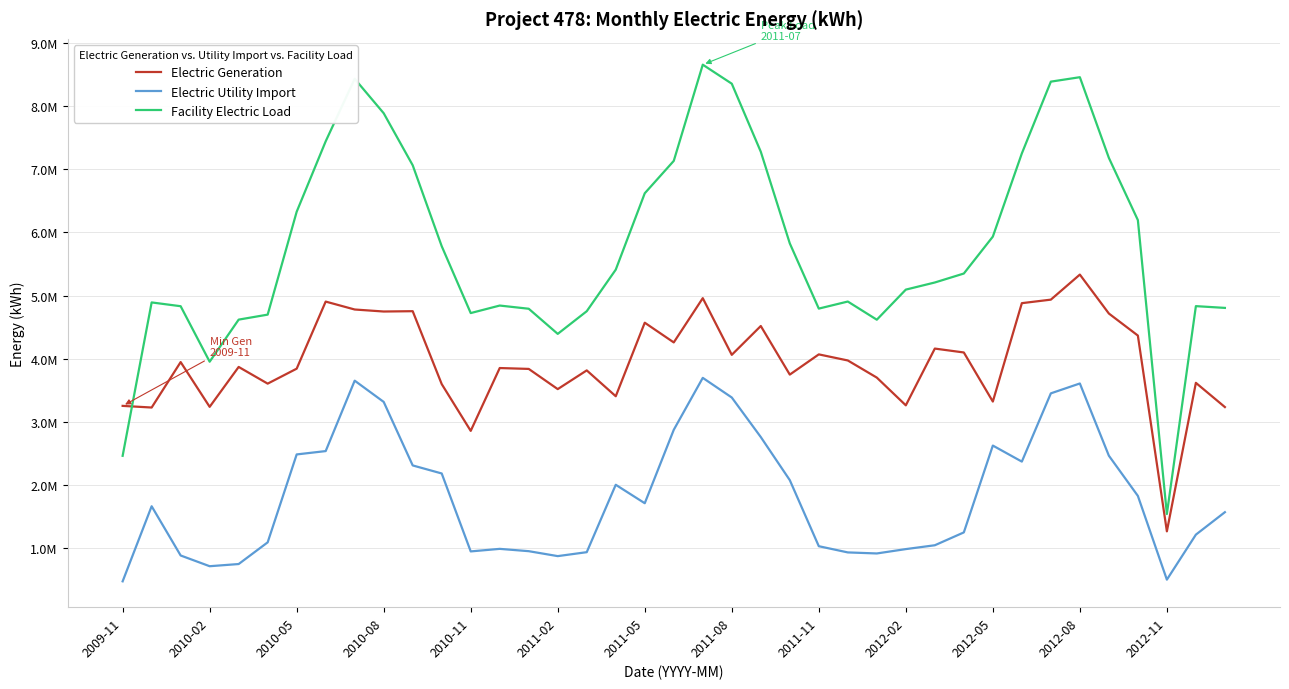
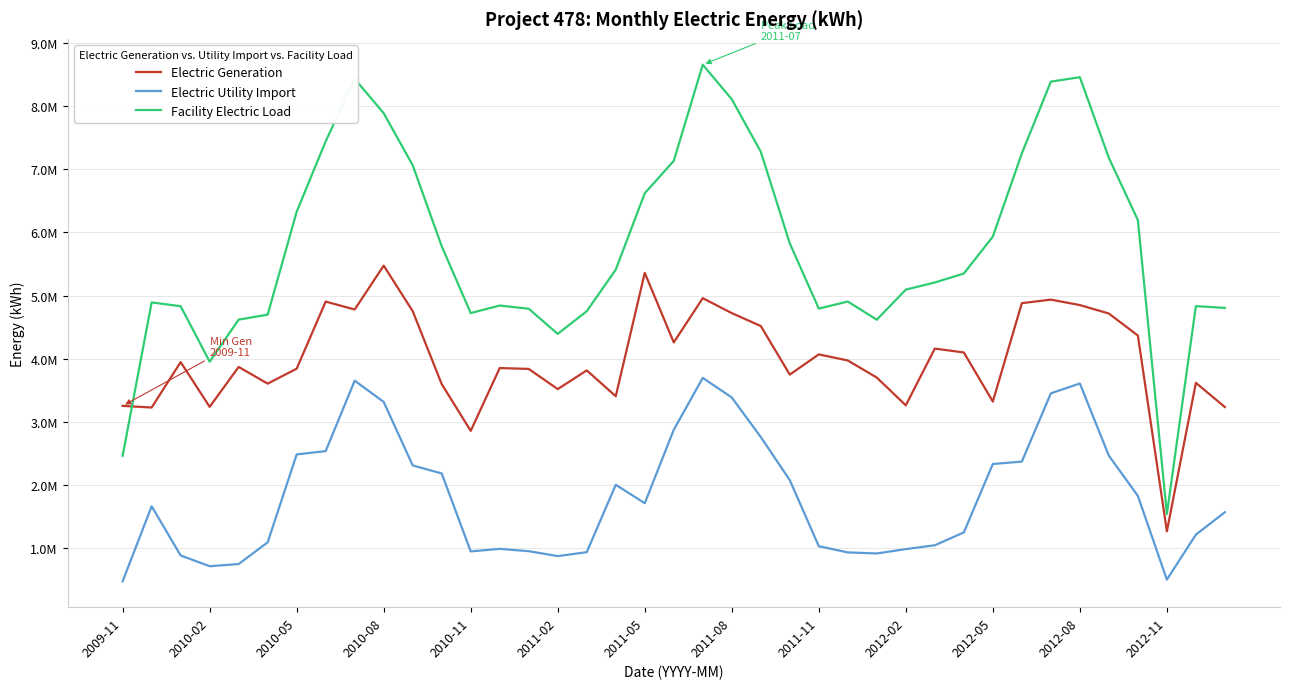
  {
    "Electric Generation": {
      "2009-11": 3300000,
      "2010-02": 3200000,
      "2010-05": 3800000,
-     "2010-08": 4700000,
+     "2010-08": 5500000,
      "2010-11": 2900000,
      "2011-02": 3500000,
-     "2011-05": 4600000,
-     "2011-08": 4100000,
+     "2011-05": 5400000,
+     "2011-08": 4700000,
      "2011-11": 4100000,
      "2012-02": 3300000,
      "2012-05": 3300000,
-     "2012-08": 5300000,
+     "2012-08": 4800000,
      "2012-11": 1300000
    },
    "Electric Utility Import": {
      "2009-11": 500000,
      "2010-02": 700000,
      "2010-05": 2500000,
      "2010-08": 3300000,
      "2010-11": 900000,
      "2011-02": 900000,
      "2011-05": 1700000,
      "2011-08": 3400000,
      "2011-11": 1000000,
      "2012-02": 1000000,
-     "2012-05": 2600000,
+     "2012-05": 2300000,
      "2012-08": 3600000,
      "2012-11": 500000
    },
    "Facility Electric Load": {
      "2009-11": 2500000,
      "2010-05": 6300000,
      "2010-08": 7900000,
      "2010-11": 4700000,
      "2011-02": 4400000,
      "2011-05": 6600000,
-     "2011-08": 8400000,
+     "2011-08": 8100000,
      "2011-11": 4800000,
      "2012-02": 5100000,
      "2012-05": 5900000,
      "2012-08": 8500000,
      "2012-11": 1500000
    }
  }
